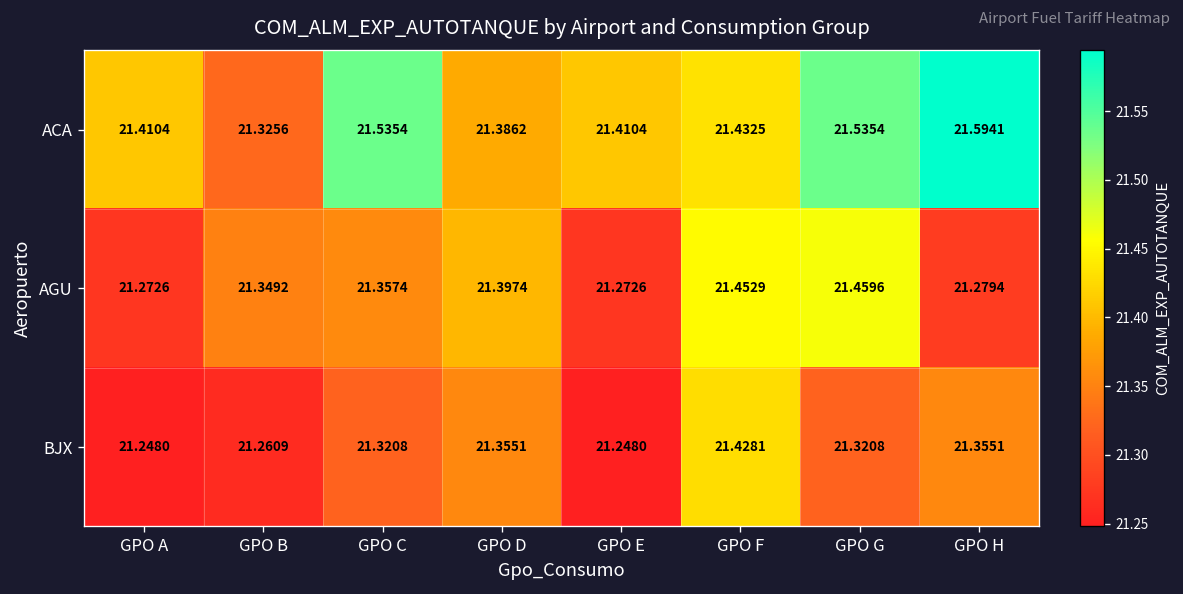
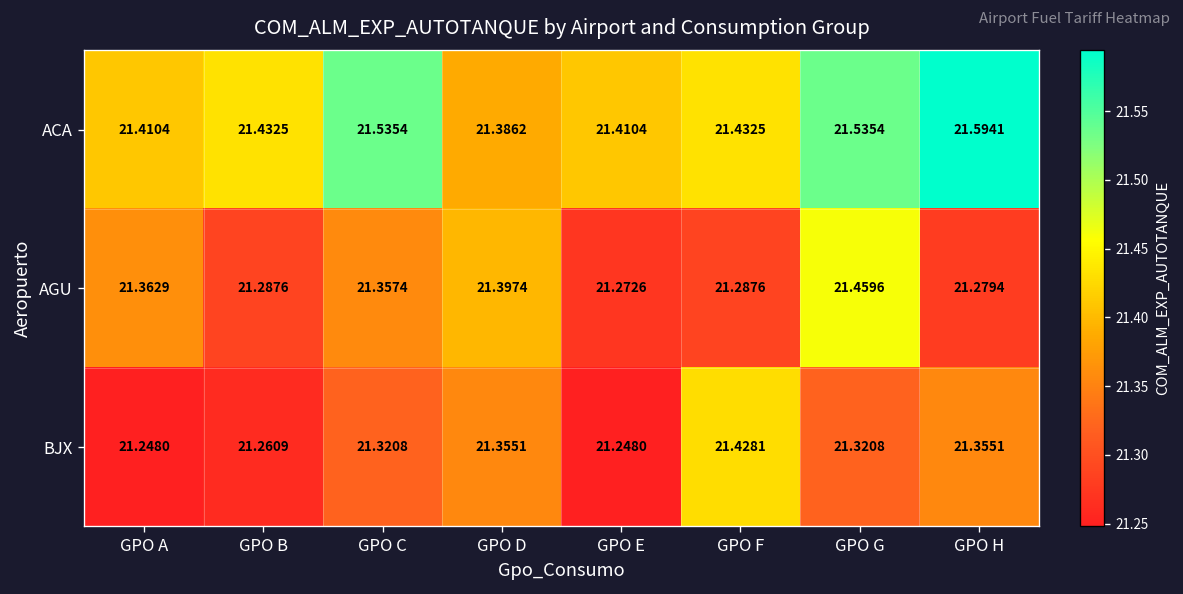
  {
    "ACA": {
      "GPO A": 21.4104,
-     "GPO B": 21.3256,
+     "GPO B": 21.4325,
      "GPO C": 21.5354,
      "GPO D": 21.3862,
      "GPO E": 21.4104,
      "GPO F": 21.4325,
      "GPO G": 21.5354,
      "GPO H": 21.5941
    },
    "AGU": {
-     "GPO A": 21.2726,
-     "GPO B": 21.3492,
+     "GPO A": 21.3629,
+     "GPO B": 21.2876,
      "GPO C": 21.3574,
      "GPO D": 21.3974,
      "GPO E": 21.2726,
-     "GPO F": 21.4529,
+     "GPO F": 21.2876,
      "GPO G": 21.4596,
      "GPO H": 21.2794
    },
    "BJX": {
      "GPO A": 21.2480,
      "GPO B": 21.2609,
      "GPO C": 21.3208,
      "GPO D": 21.3551,
      "GPO E": 21.2480,
      "GPO F": 21.4281,
      "GPO G": 21.3208,
      "GPO H": 21.3551
    }
  }
